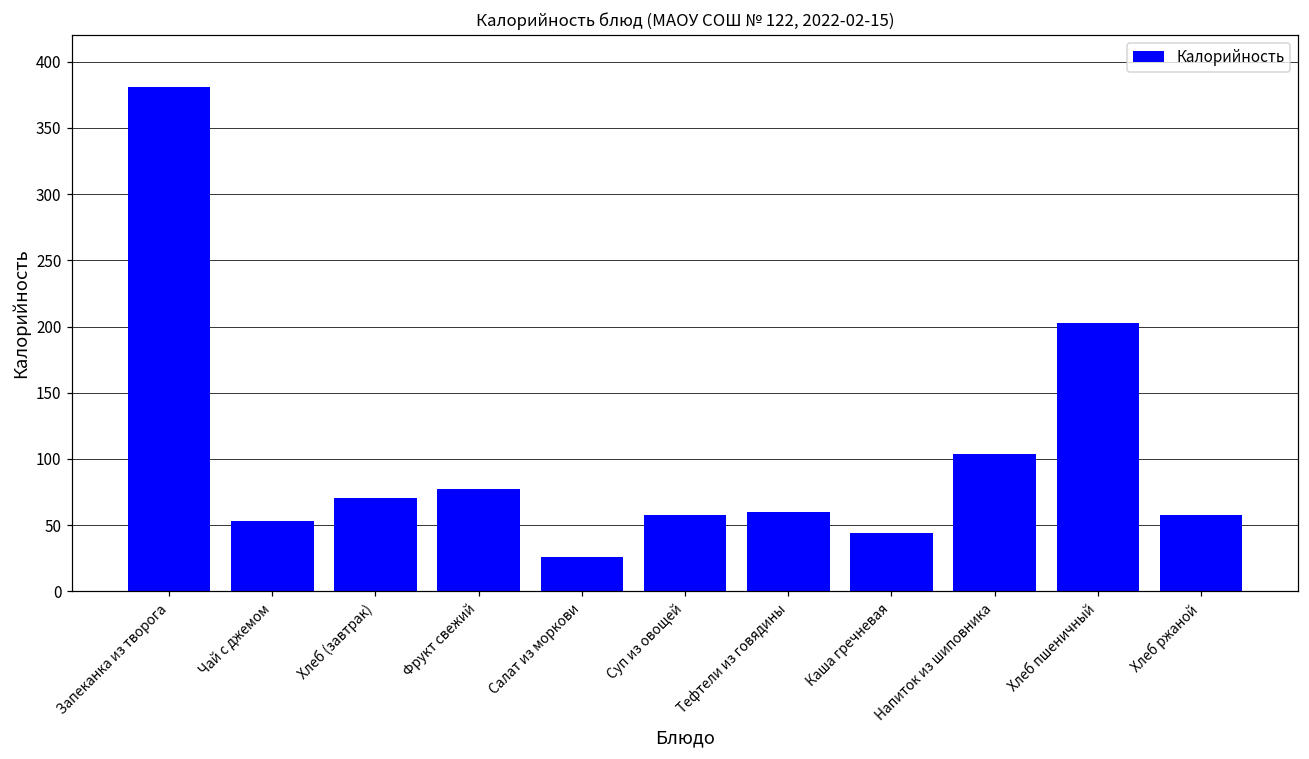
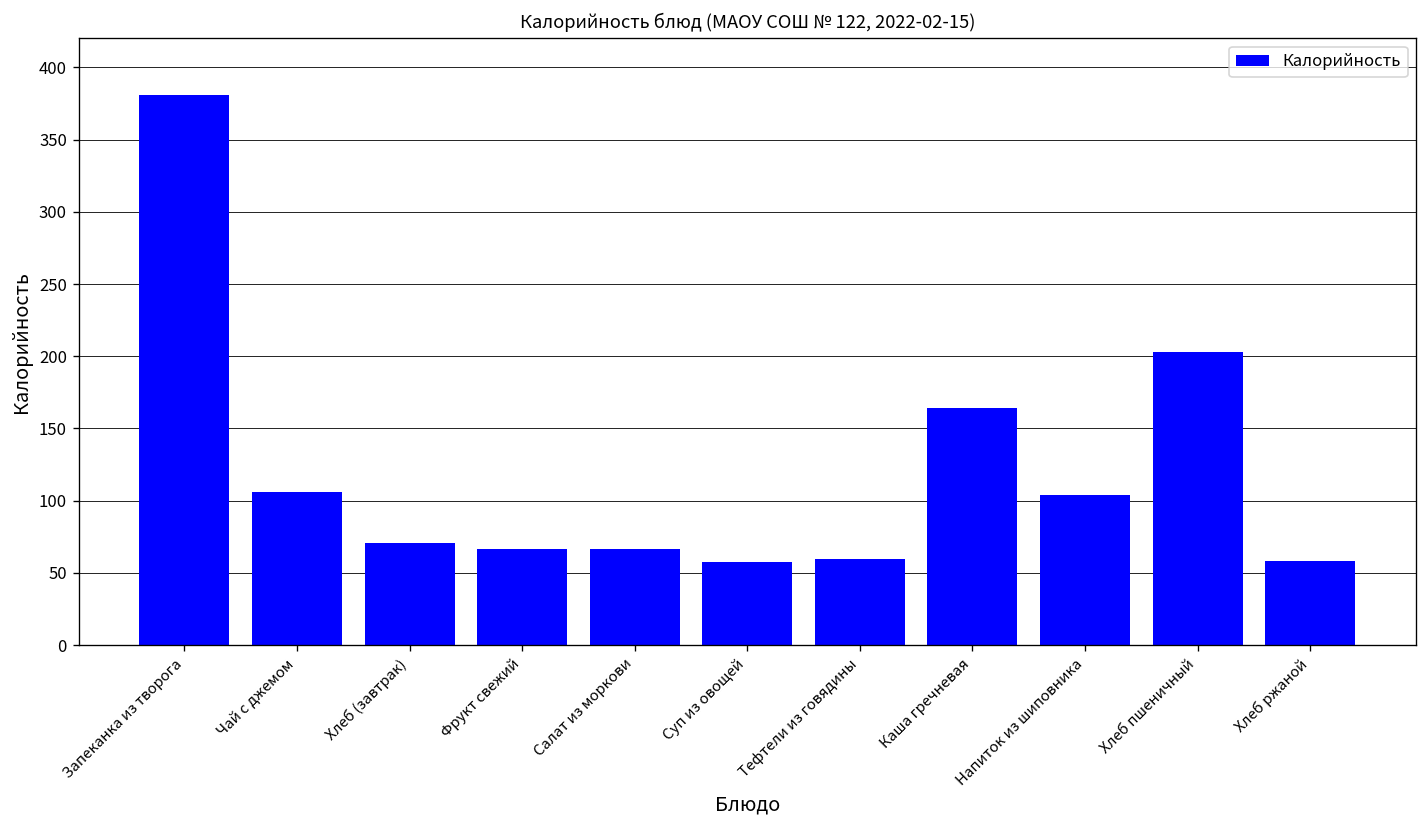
  {
    "Запеканка из творога": 381,
-   "Чай с джемом": 53,
+   "Чай с джемом": 106,
    "Хлеб (завтрак)": 71,
-   "Фрукт свежий": 78,
-   "Салат из моркови": 26,
+   "Фрукт свежий": 67,
+   "Салат из моркови": 66,
    "Суп из овощей": 58,
    "Тефтели из говядины": 60,
-   "Каша гречневая": 44,
+   "Каша гречневая": 164,
    "Напиток из шиповника": 104,
    "Хлеб пшеничный": 203,
    "Хлеб ржаной": 58
  }
